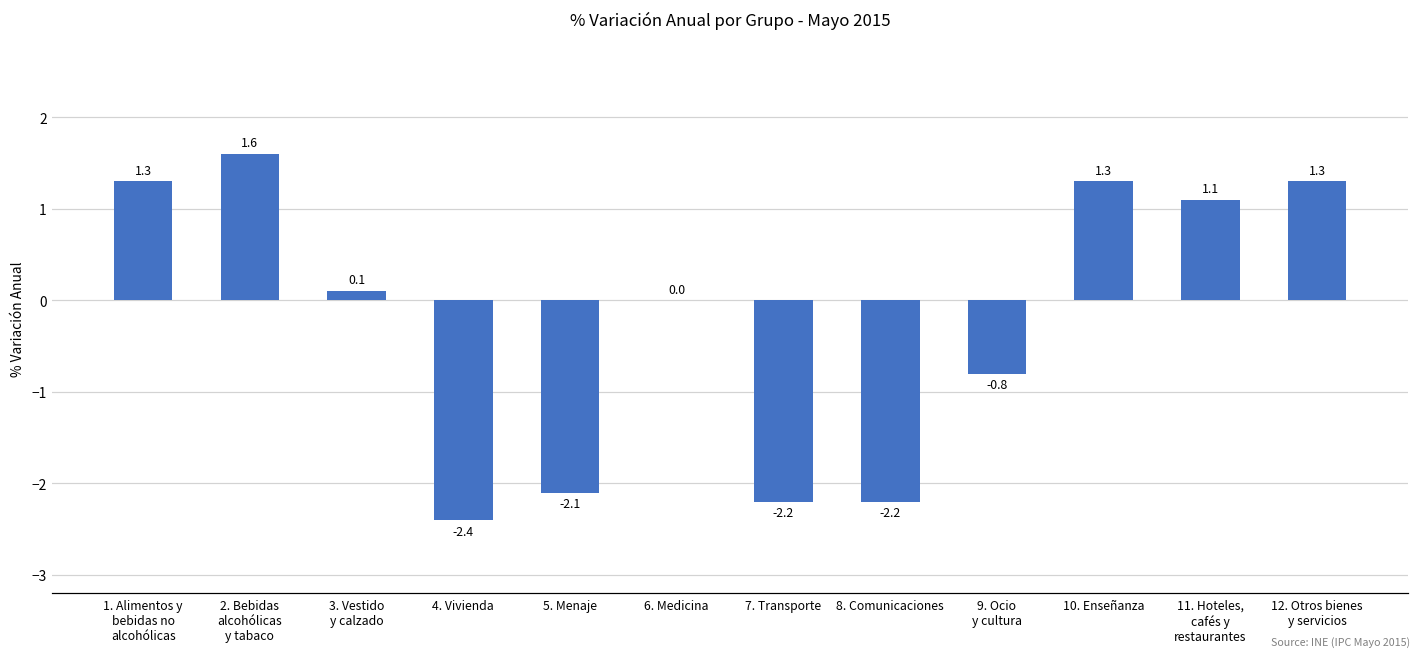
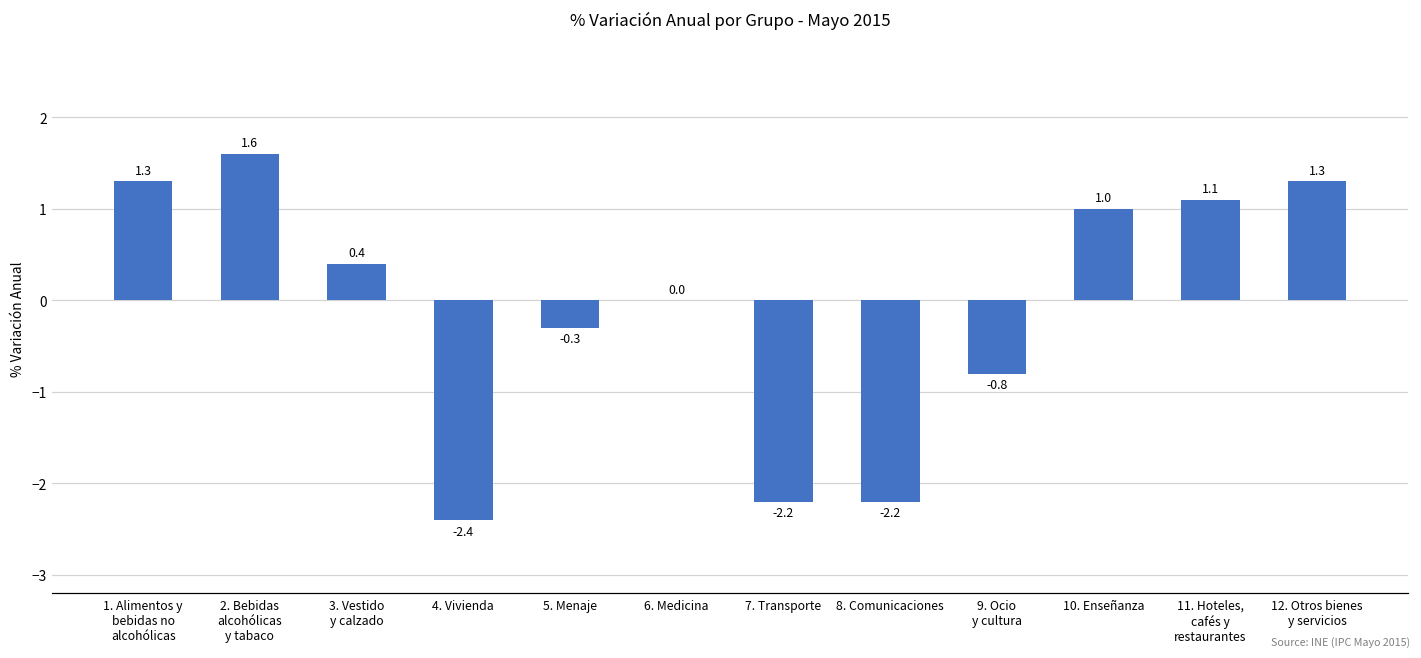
  {
    "1. Alimentos y bebidas no alcohólicas": 1.3,
    "2. Bebidas alcohólicas y tabaco": 1.6,
-   "3. Vestido y calzado": 0.1,
+   "3. Vestido y calzado": 0.4,
    "4. Vivienda": -2.4,
-   "5. Menaje": -2.1,
+   "5. Menaje": -0.3,
    "6. Medicina": 0.0,
    "7. Transporte": -2.2,
    "8. Comunicaciones": -2.2,
    "9. Ocio y cultura": -0.8,
-   "10. Enseñanza": 1.3,
+   "10. Enseñanza": 1.0,
    "11. Hoteles, cafés y restaurantes": 1.1,
    "12. Otros bienes y servicios": 1.3
  }
